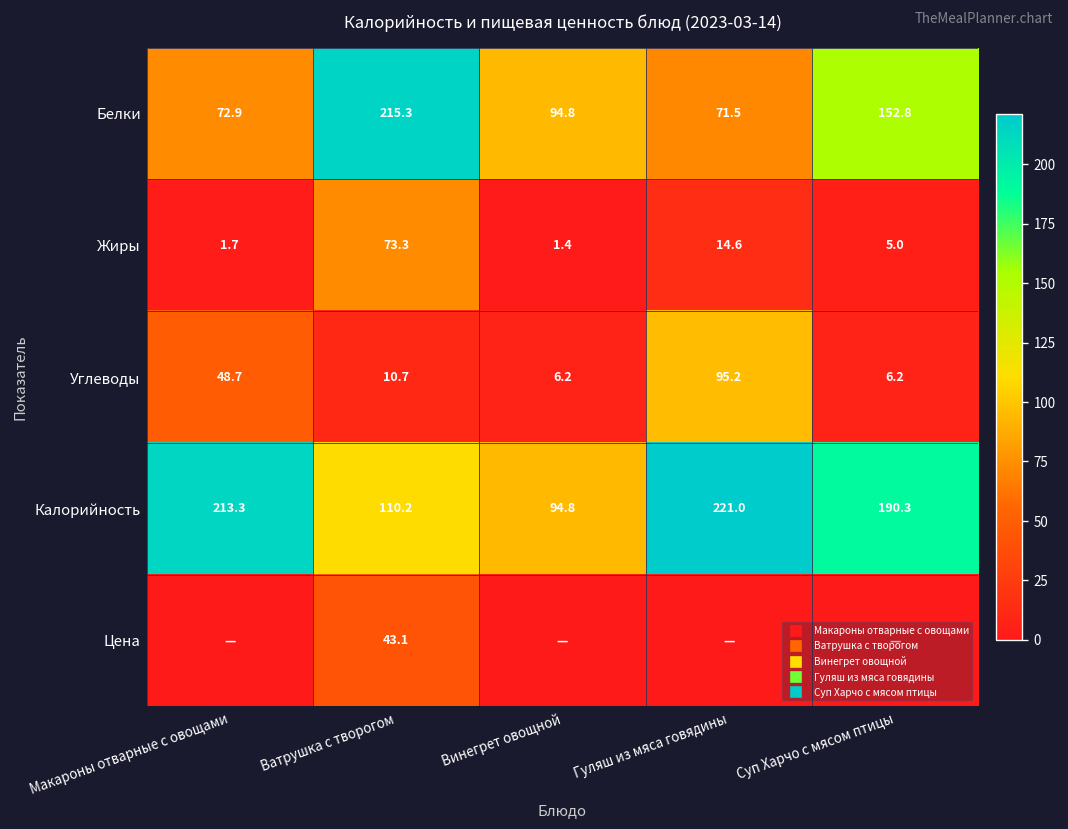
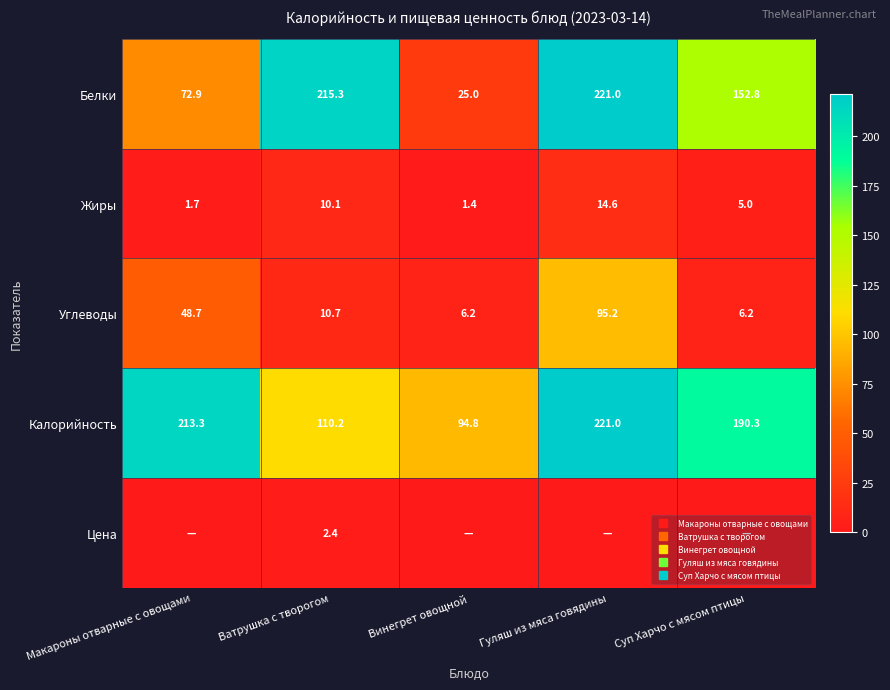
  {
    "Белки": {
      "Макароны отварные с овощами": 72.9,
      "Ватрушка с творогом": 215.3,
-     "Винегрет овощной": 94.8,
-     "Гуляш из мяса говядины": 71.5,
+     "Винегрет овощной": 25.0,
+     "Гуляш из мяса говядины": 221.0,
      "Суп Харчо с мясом птицы": 152.8
    },
    "Жиры": {
      "Макароны отварные с овощами": 1.7,
-     "Ватрушка с творогом": 73.3,
+     "Ватрушка с творогом": 10.1,
      "Винегрет овощной": 1.4,
      "Гуляш из мяса говядины": 14.6,
      "Суп Харчо с мясом птицы": 5.0
    },
    "Углеводы": {
      "Макароны отварные с овощами": 48.7,
      "Ватрушка с творогом": 10.7,
      "Винегрет овощной": 6.2,
      "Гуляш из мяса говядины": 95.2,
      "Суп Харчо с мясом птицы": 6.2
    },
    "Калорийность": {
      "Макароны отварные с овощами": 213.3,
      "Ватрушка с творогом": 110.2,
      "Винегрет овощной": 94.8,
      "Гуляш из мяса говядины": 221.0,
      "Суп Харчо с мясом птицы": 190.3
    },
    "Цена": {
-     "Ватрушка с творогом": 43.1
+     "Ватрушка с творогом": 2.4
    }
  }
